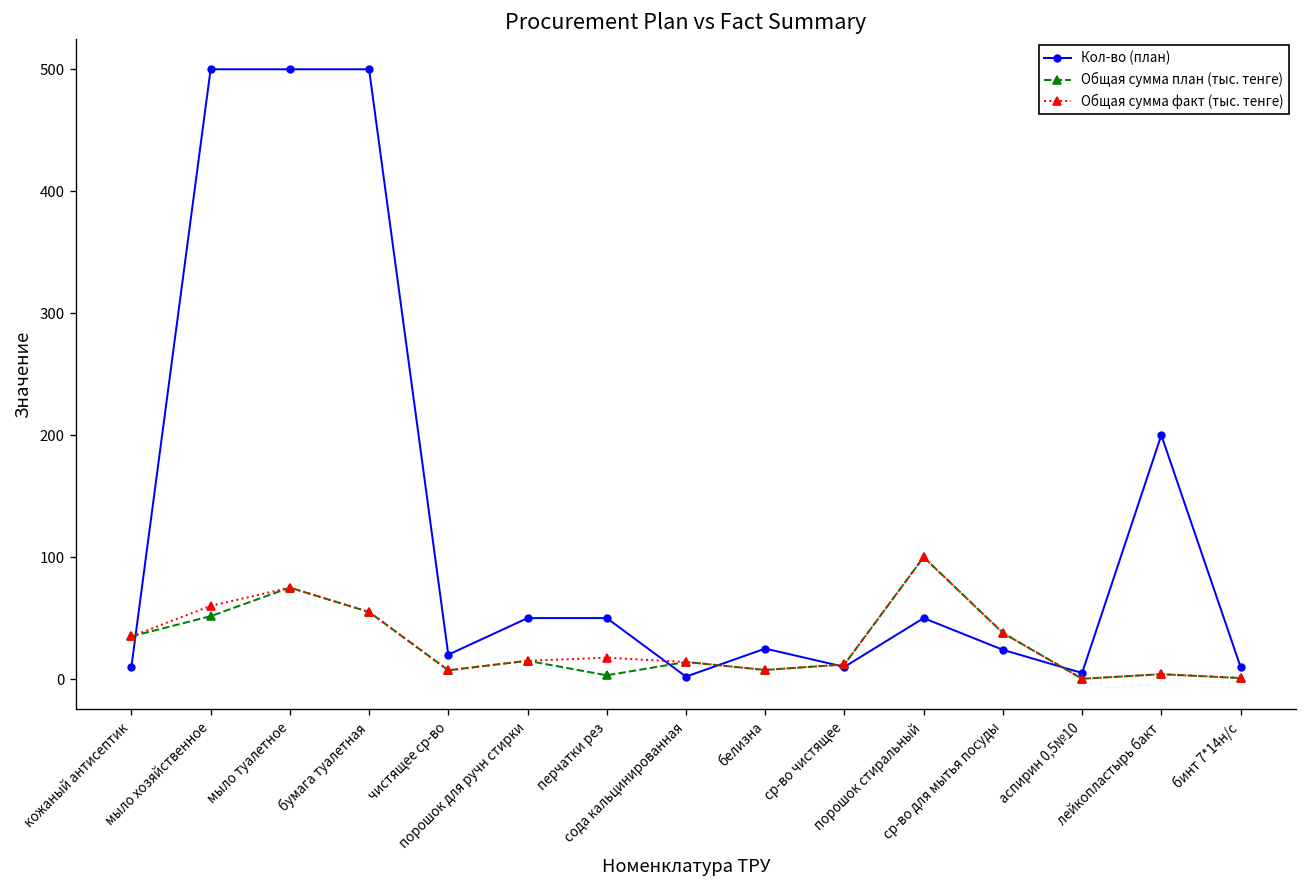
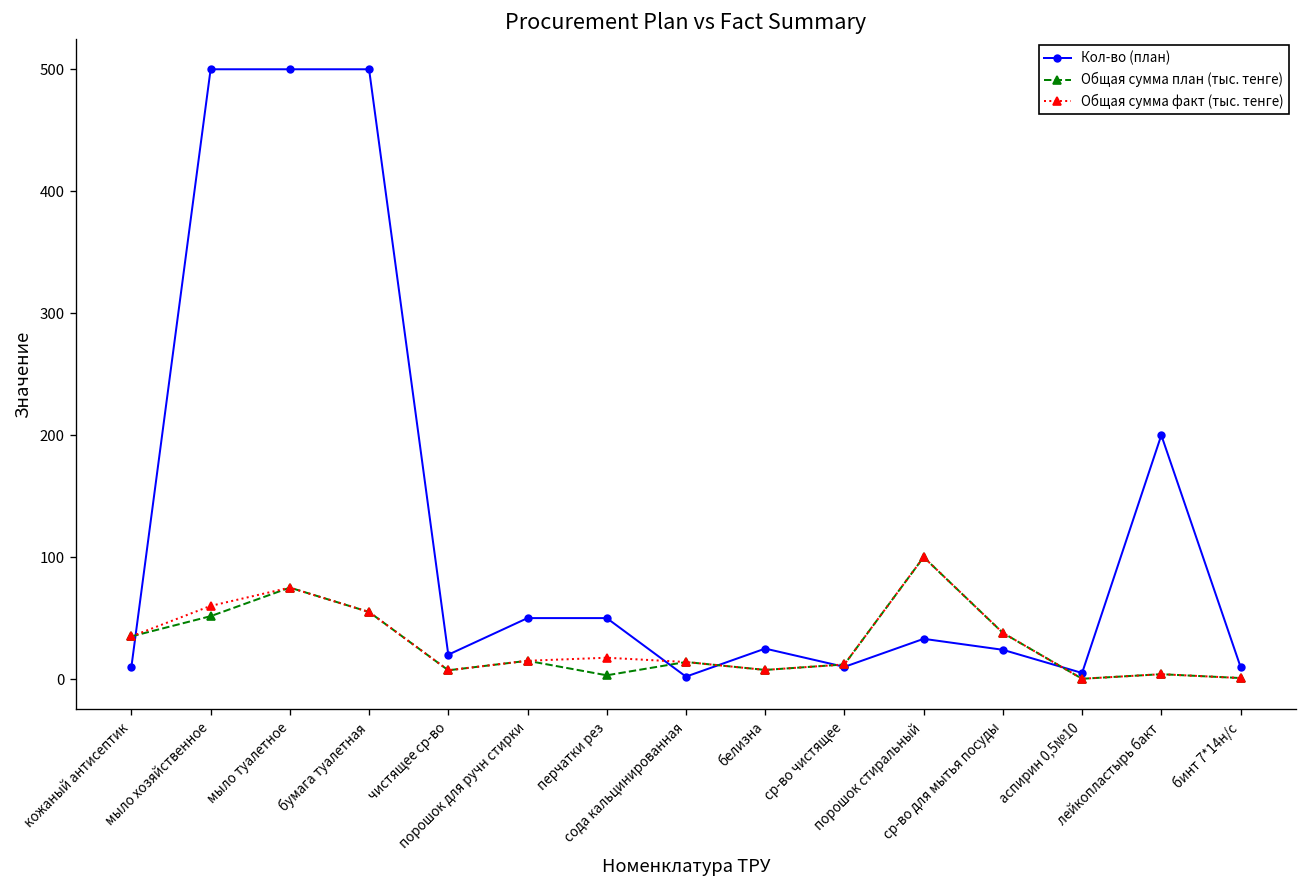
  {
    "Кол-во (план)": {
      "кожаный антисептик": 10,
      "мыло хозяйственное": 500,
      "мыло туалетное": 500,
      "бумага туалетная": 500,
      "чистящее ср-во": 20,
      "порошок для ручн стирки": 50,
      "перчатки рез": 50,
      "сода кальцинированная": 2,
      "белизна": 25,
-     "порошок стиральный": 50,
+     "порошок стиральный": 33,
      "ср-во для мытья посуды": 24,
      "аспирин 0,5№10": 5,
      "лейкопластырь бакт": 200,
      "бинт 7*14н/с": 10
    },
    "Общая сумма план (тыс. тенге)": {
      "мыло хозяйственное": 52,
      "перчатки рез": 3
    },
    "Общая сумма факт (тыс. тенге)": {
      "мыло хозяйственное": 60,
      "перчатки рез": 18
    }
  }
